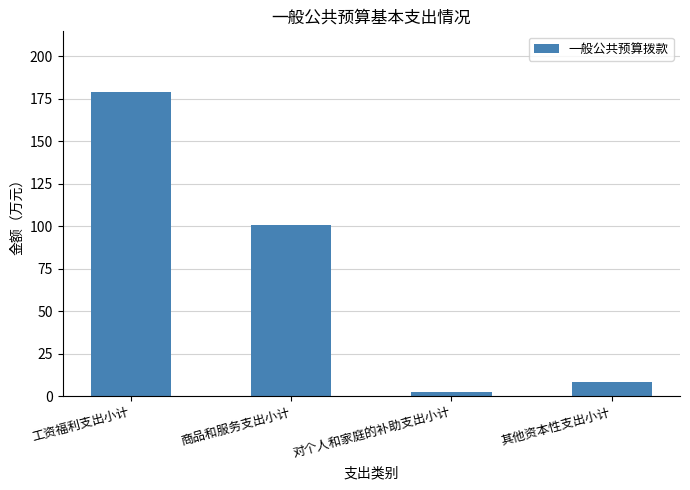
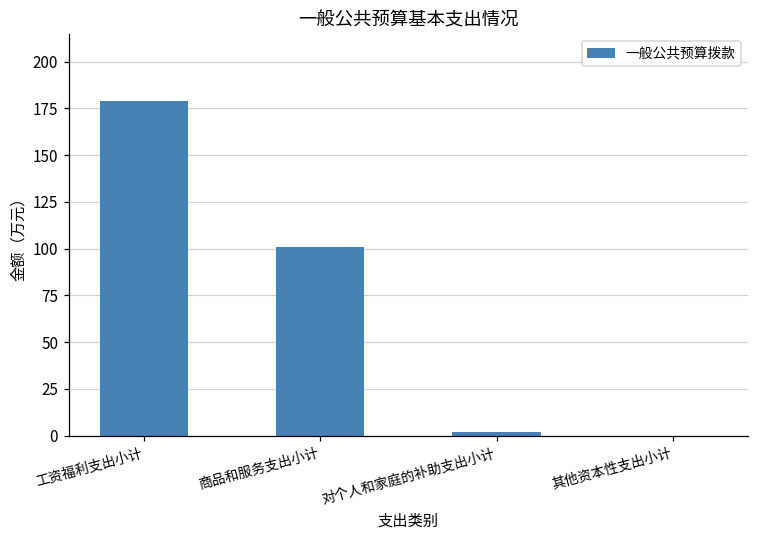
  {
    "工资福利支出小计": 179,
    "商品和服务支出小计": 101,
    "对个人和家庭的补助支出小计": 2,
-   "其他资本性支出小计": 8
+   "其他资本性支出小计": 0
  }
